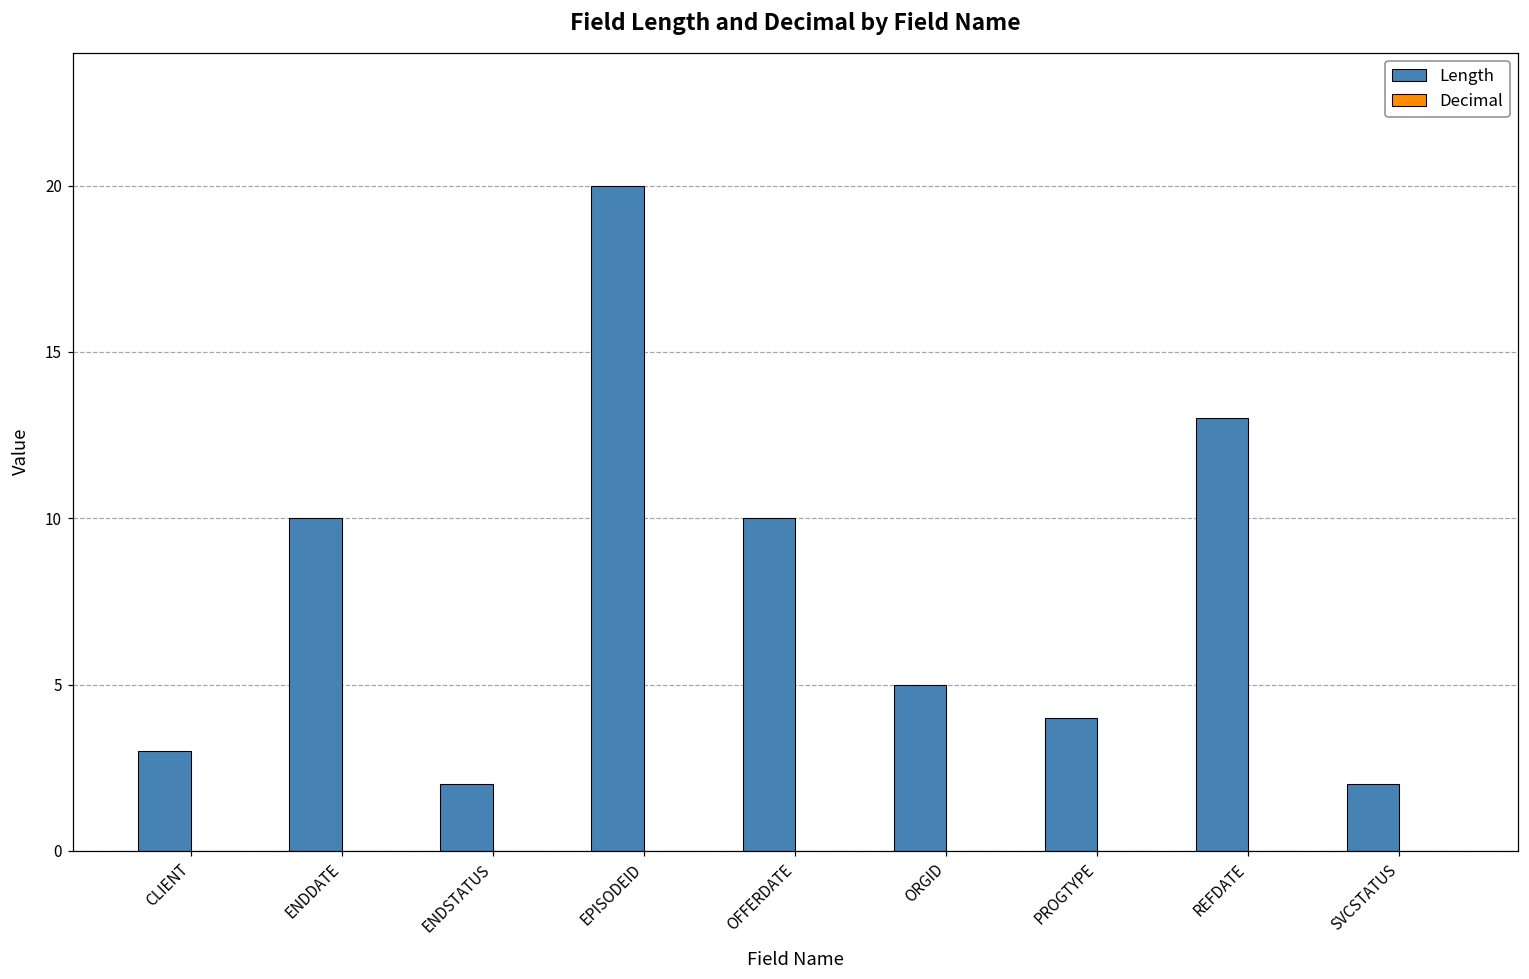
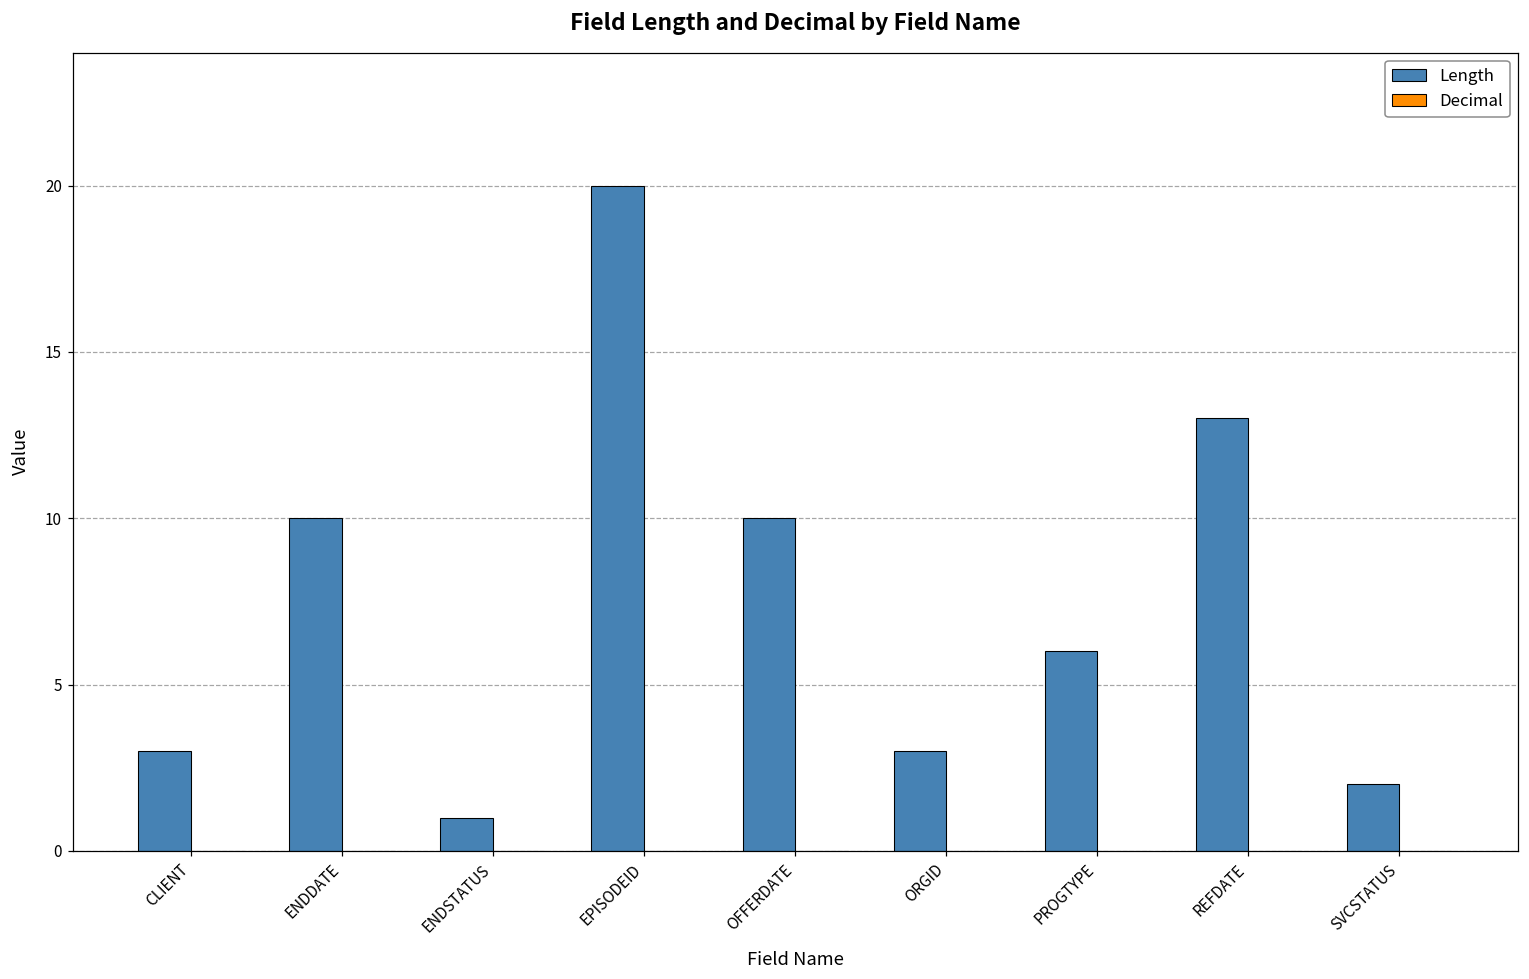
  {
    "Length": {
      "CLIENT": 3,
      "ENDDATE": 10,
-     "ENDSTATUS": 2,
+     "ENDSTATUS": 1,
      "EPISODEID": 20,
      "OFFERDATE": 10,
-     "ORGID": 5,
-     "PROGTYPE": 4,
+     "ORGID": 3,
+     "PROGTYPE": 6,
      "REFDATE": 13,
      "SVCSTATUS": 2
    },
    "Decimal": {
      "CLIENT": 0,
      "ENDDATE": 0,
      "ENDSTATUS": 0,
      "EPISODEID": 0,
      "OFFERDATE": 0,
      "ORGID": 0,
      "PROGTYPE": 0,
      "REFDATE": 0,
      "SVCSTATUS": 0
    }
  }
